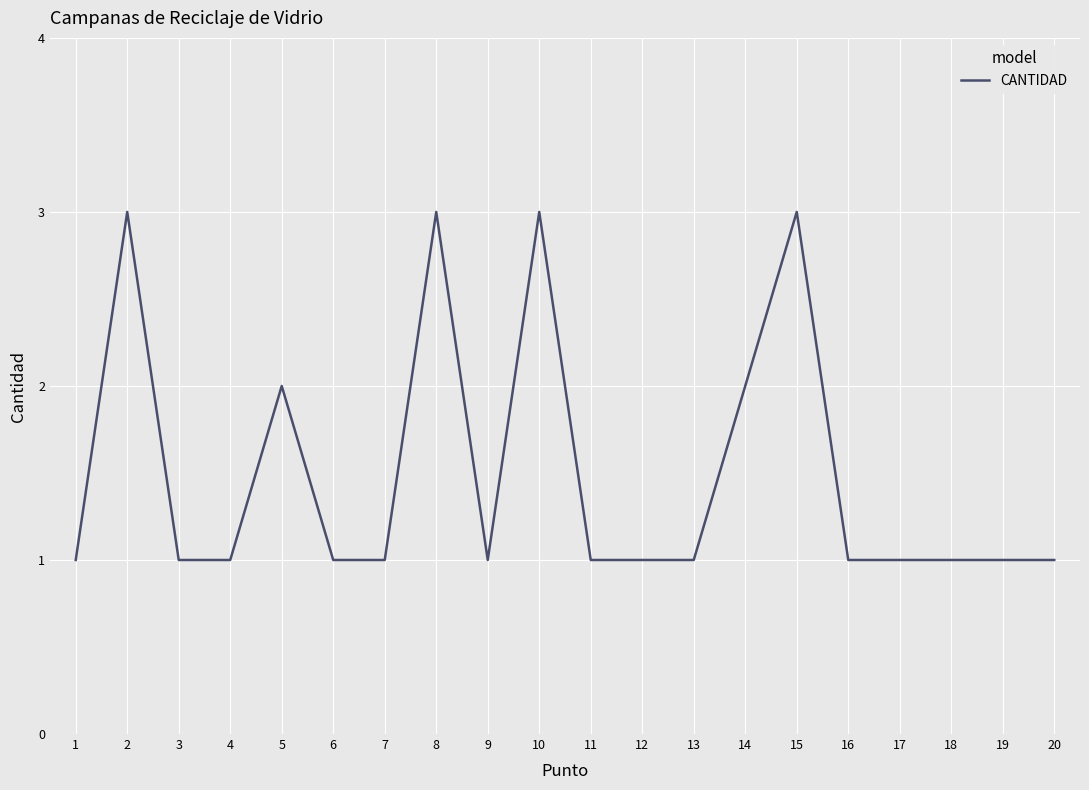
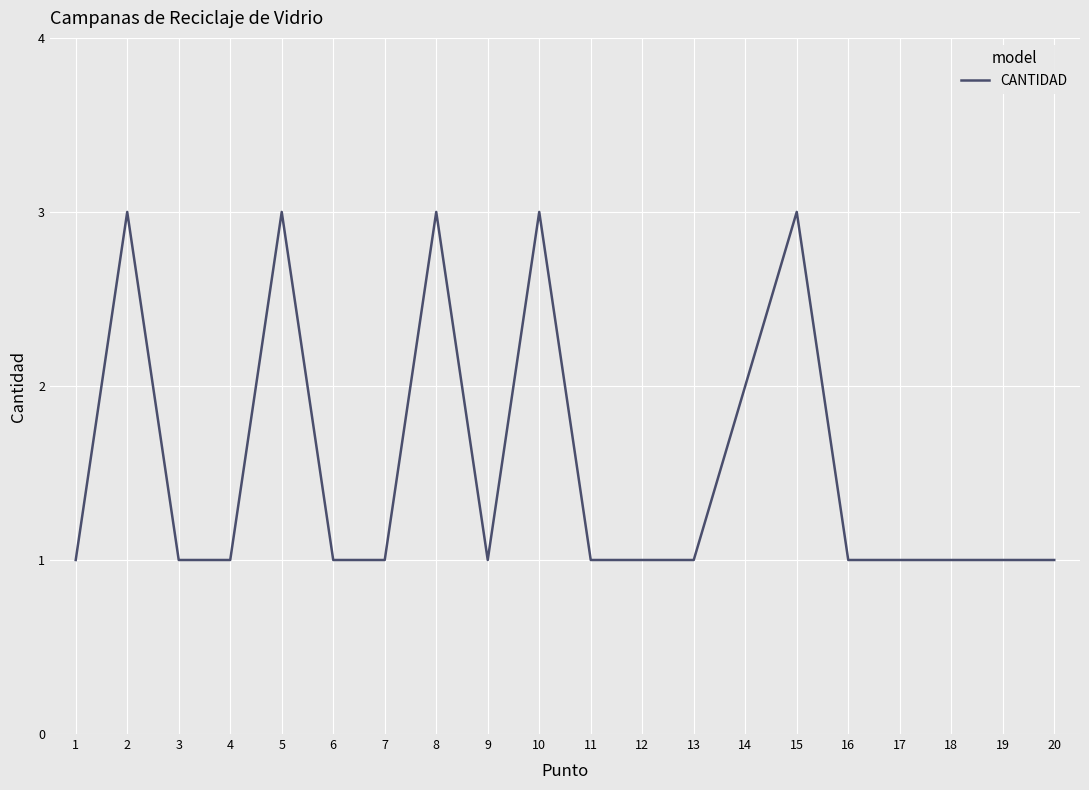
  {
    "1": 1,
    "2": 3,
    "3": 1,
    "4": 1,
-   "5": 2,
+   "5": 3,
    "6": 1,
    "7": 1,
    "8": 3,
    "9": 1,
    "10": 3,
    "11": 1,
    "12": 1,
    "13": 1,
    "14": 2,
    "15": 3,
    "16": 1,
    "17": 1,
    "18": 1,
    "19": 1,
    "20": 1
  }
